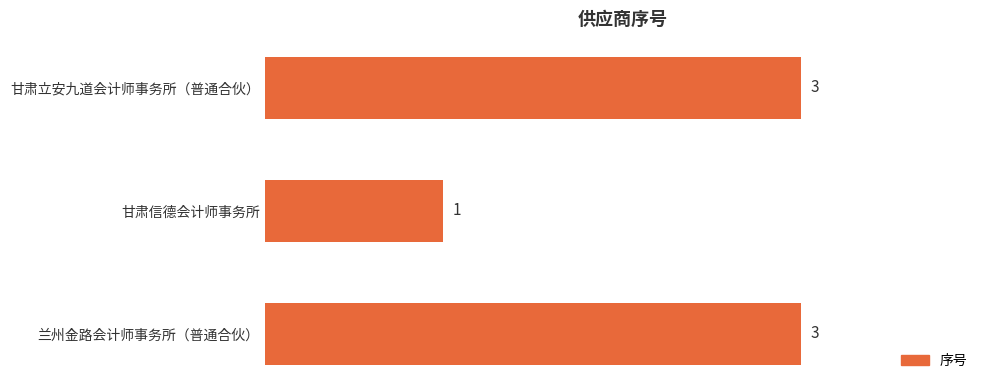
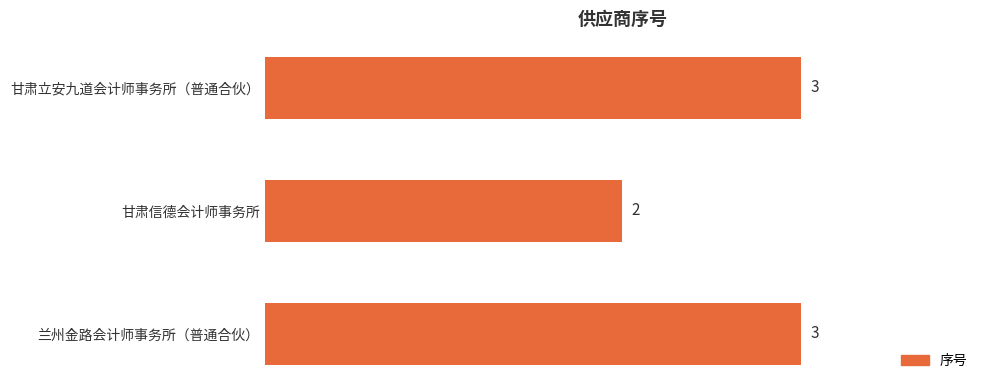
  {
    "甘肃立安九道会计师事务所（普通合伙）": 3,
-   "甘肃信德会计师事务所": 1,
+   "甘肃信德会计师事务所": 2,
    "兰州金路会计师事务所（普通合伙）": 3
  }
